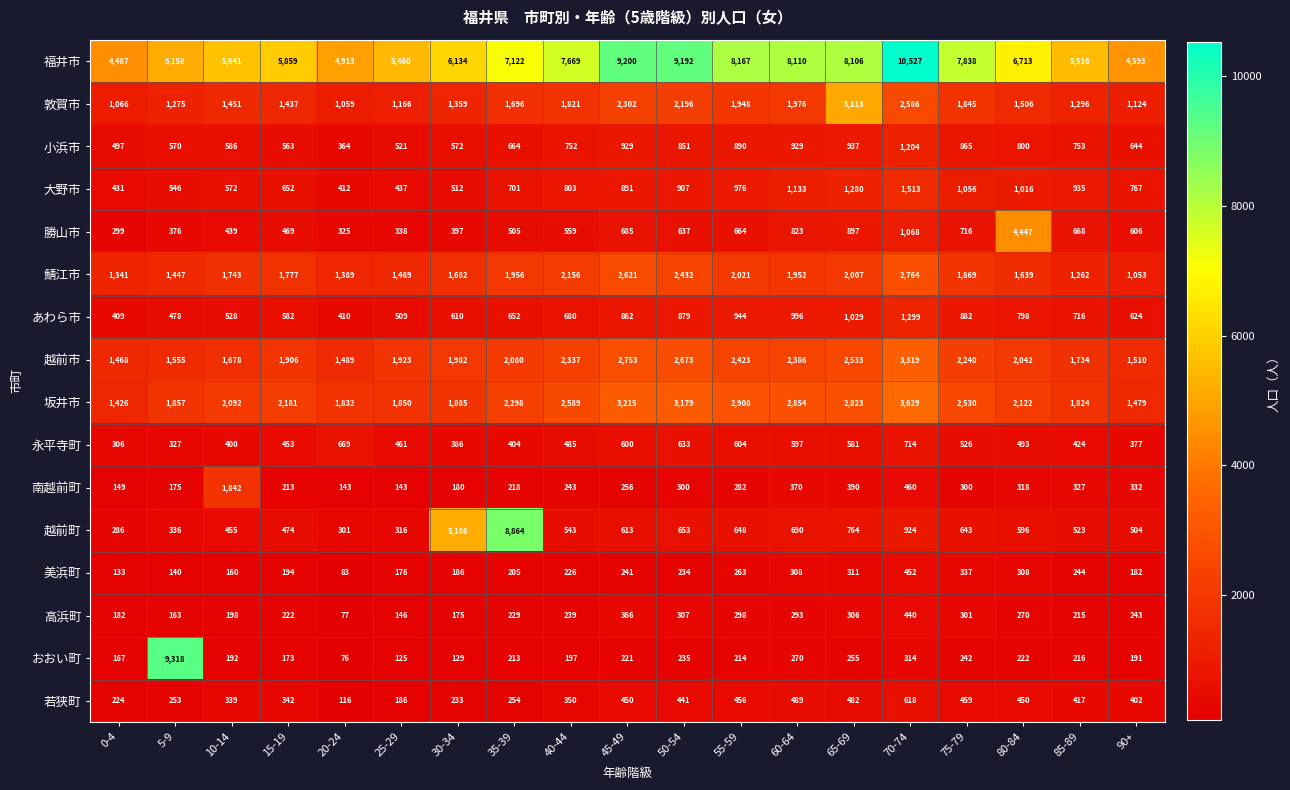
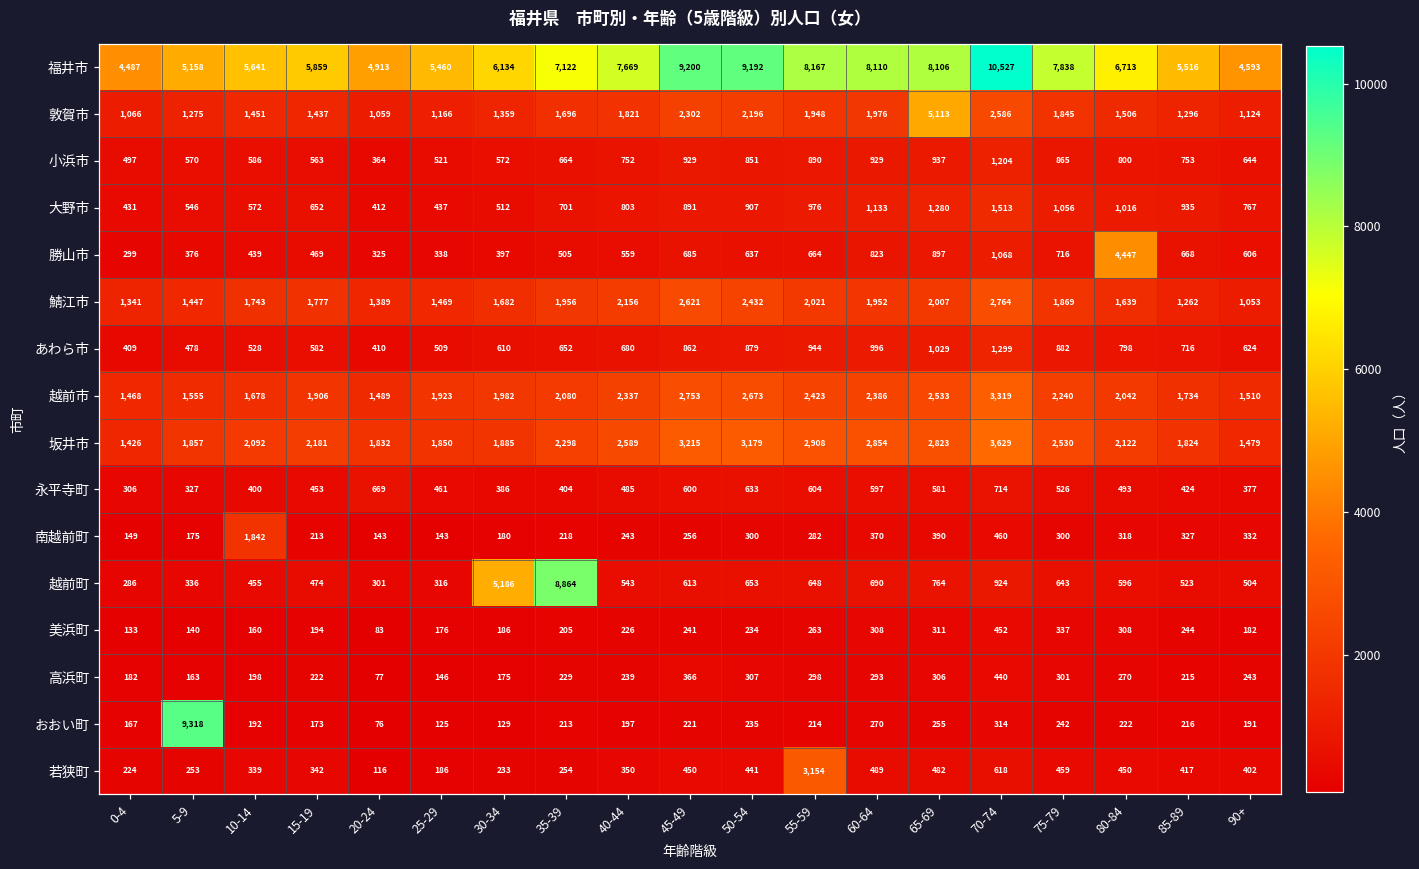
  {
    "若狭町": {
      "0-4": "224",
      "5-9": "253",
      "10-14": "339",
      "15-19": "342",
      "20-24": "116",
      "25-29": "186",
      "30-34": "233",
      "35-39": "254",
      "40-44": "350",
      "45-49": "450",
      "50-54": "441",
-     "55-59": "456",
+     "55-59": "3,154",
      "60-64": "489",
      "65-69": "482",
      "70-74": "618",
      "75-79": "459",
      "80-84": "450",
      "85-89": "417",
      "90+": "402"
    }
  }
